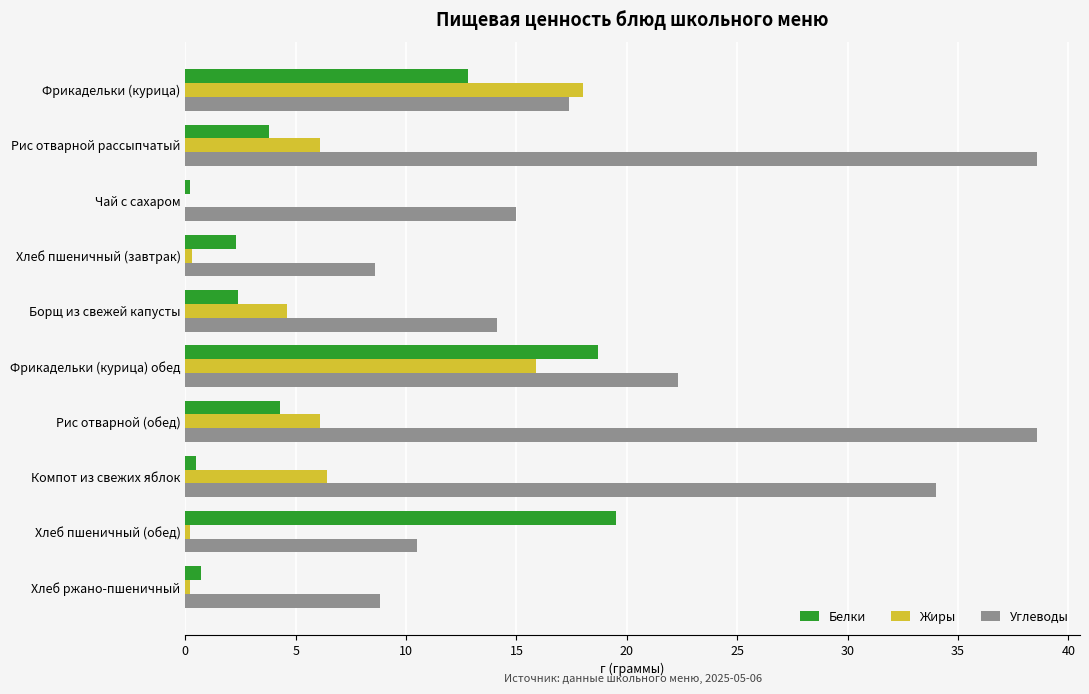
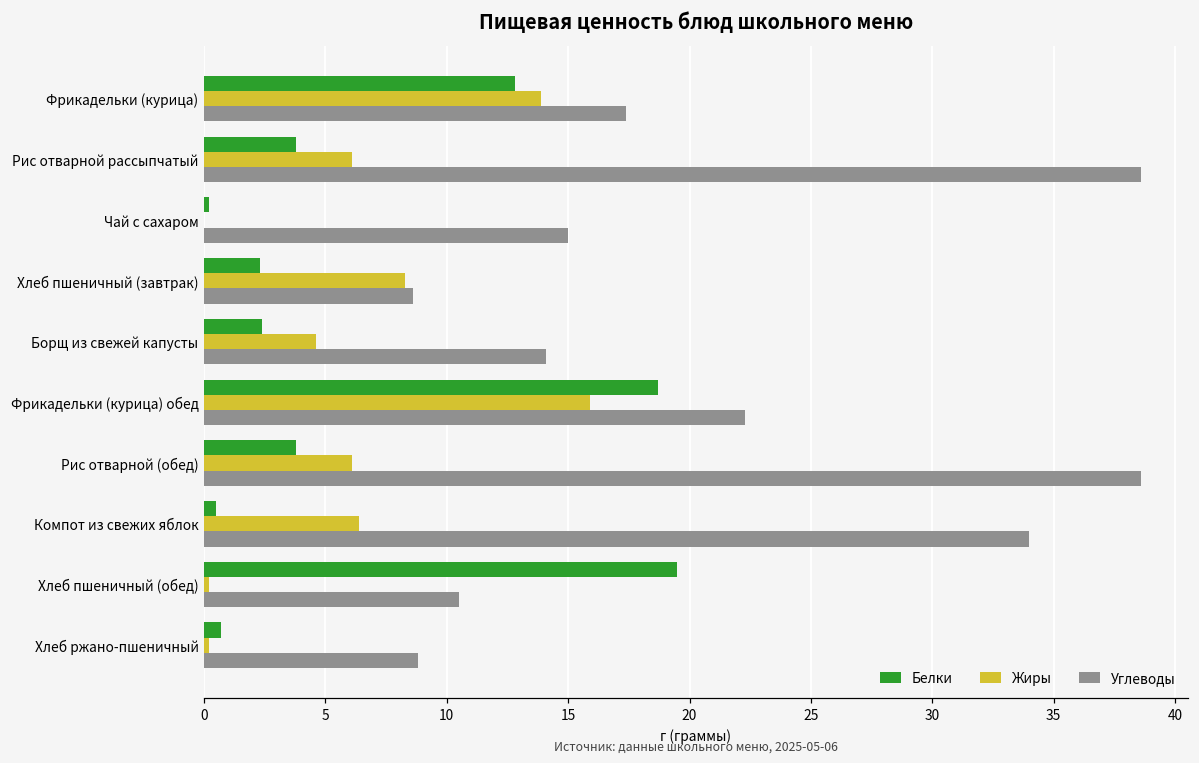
  {
    "Белки": {
      "Фрикадельки (курица)": 12.8,
      "Рис отварной рассыпчатый": 3.8,
      "Чай с сахаром": 0.2,
      "Хлеб пшеничный (завтрак)": 2.3,
      "Борщ из свежей капусты": 2.4,
      "Фрикадельки (курица) обед": 18.7,
-     "Рис отварной (обед)": 4.3,
+     "Рис отварной (обед)": 3.8,
      "Компот из свежих яблок": 0.5,
      "Хлеб пшеничный (обед)": 19.5,
      "Хлеб ржано-пшеничный": 0.7
    },
    "Жиры": {
-     "Фрикадельки (курица)": 18.0,
+     "Фрикадельки (курица)": 13.9,
      "Рис отварной рассыпчатый": 6.1,
      "Чай с сахаром": 0.0,
-     "Хлеб пшеничный (завтрак)": 0.3,
+     "Хлеб пшеничный (завтрак)": 8.3,
      "Борщ из свежей капусты": 4.6,
      "Фрикадельки (курица) обед": 15.9,
      "Рис отварной (обед)": 6.1,
      "Компот из свежих яблок": 6.4,
      "Хлеб пшеничный (обед)": 0.2,
      "Хлеб ржано-пшеничный": 0.2
    },
    "Углеводы": {
      "Фрикадельки (курица)": 17.4,
      "Рис отварной рассыпчатый": 38.6,
      "Чай с сахаром": 15.0,
      "Хлеб пшеничный (завтрак)": 8.6,
      "Борщ из свежей капусты": 14.1,
      "Фрикадельки (курица) обед": 22.3,
      "Рис отварной (обед)": 38.6,
      "Компот из свежих яблок": 34.0,
      "Хлеб пшеничный (обед)": 10.5,
      "Хлеб ржано-пшеничный": 8.8
    }
  }
